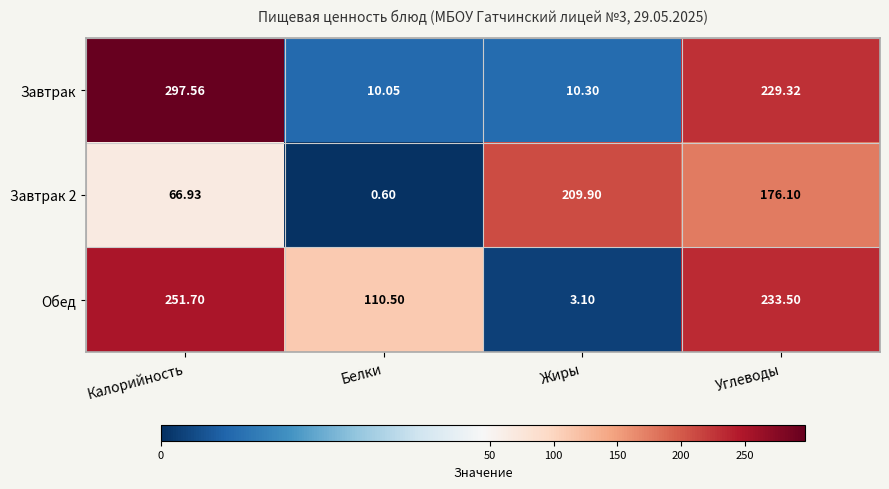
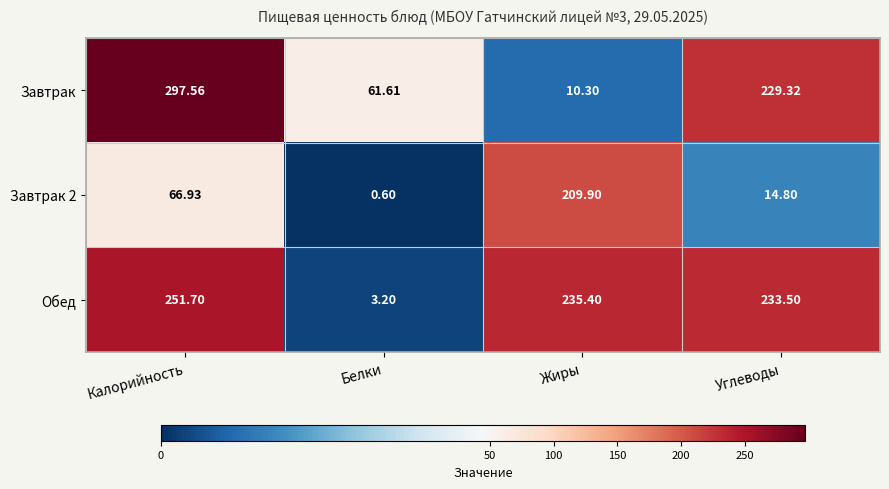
  {
    "Завтрак": {
      "Калорийность": 297.56,
-     "Белки": 10.05,
+     "Белки": 61.61,
      "Жиры": 10.30,
      "Углеводы": 229.32
    },
    "Завтрак 2": {
      "Калорийность": 66.93,
      "Белки": 0.60,
      "Жиры": 209.90,
-     "Углеводы": 176.10
+     "Углеводы": 14.80
    },
    "Обед": {
      "Калорийность": 251.70,
-     "Белки": 110.50,
-     "Жиры": 3.10,
+     "Белки": 3.20,
+     "Жиры": 235.40,
      "Углеводы": 233.50
    }
  }
